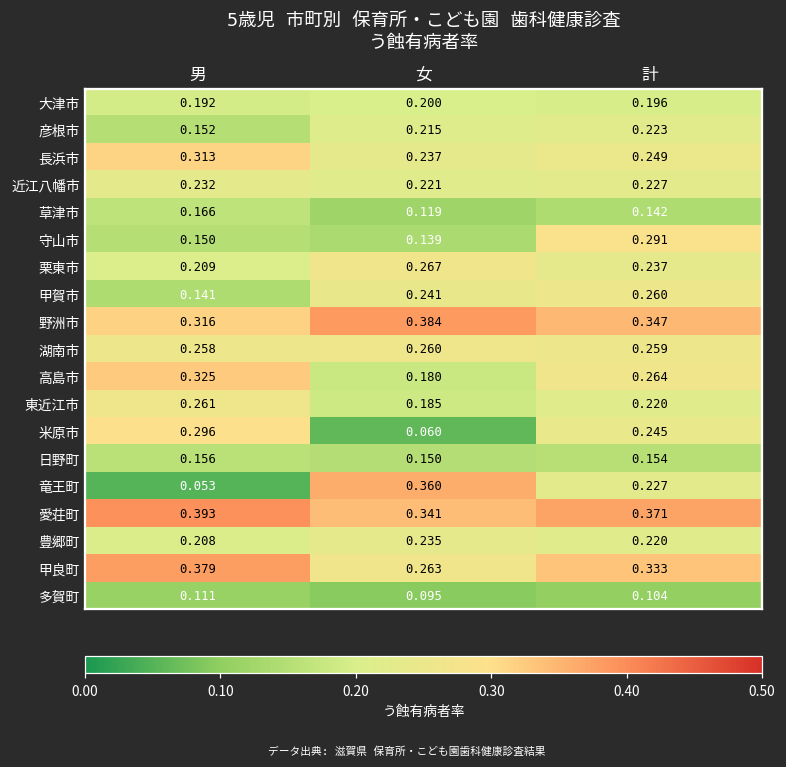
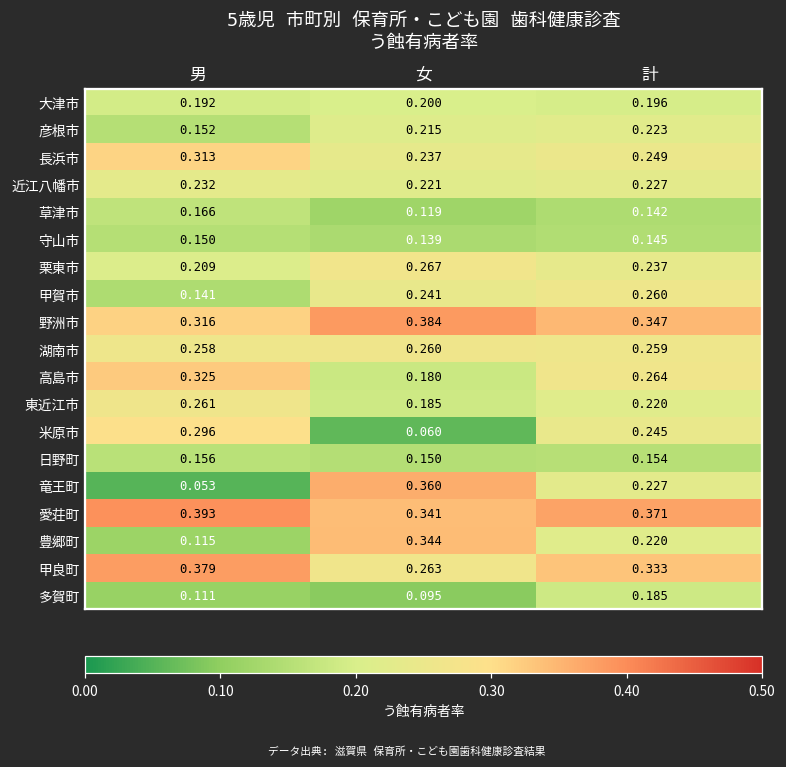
  {
    "大津市": {
      "男": 0.192,
      "女": 0.200,
      "計": 0.196
    },
    "彦根市": {
      "男": 0.152,
      "女": 0.215,
      "計": 0.223
    },
    "長浜市": {
      "男": 0.313,
      "女": 0.237,
      "計": 0.249
    },
    "近江八幡市": {
      "男": 0.232,
      "女": 0.221,
      "計": 0.227
    },
    "草津市": {
      "男": 0.166,
      "女": 0.119,
      "計": 0.142
    },
    "守山市": {
      "男": 0.150,
      "女": 0.139,
-     "計": 0.291
+     "計": 0.145
    },
    "栗東市": {
      "男": 0.209,
      "女": 0.267,
      "計": 0.237
    },
    "甲賀市": {
      "男": 0.141,
      "女": 0.241,
      "計": 0.260
    },
    "野洲市": {
      "男": 0.316,
      "女": 0.384,
      "計": 0.347
    },
    "湖南市": {
      "男": 0.258,
      "女": 0.260,
      "計": 0.259
    },
    "高島市": {
      "男": 0.325,
      "女": 0.180,
      "計": 0.264
    },
    "東近江市": {
      "男": 0.261,
      "女": 0.185,
      "計": 0.220
    },
    "米原市": {
      "男": 0.296,
      "女": 0.060,
      "計": 0.245
    },
    "日野町": {
      "男": 0.156,
      "女": 0.150,
      "計": 0.154
    },
    "竜王町": {
      "男": 0.053,
      "女": 0.360,
      "計": 0.227
    },
    "愛荘町": {
      "男": 0.393,
      "女": 0.341,
      "計": 0.371
    },
    "豊郷町": {
-     "男": 0.208,
-     "女": 0.235,
+     "男": 0.115,
+     "女": 0.344,
      "計": 0.220
    },
    "甲良町": {
      "男": 0.379,
      "女": 0.263,
      "計": 0.333
    },
    "多賀町": {
      "男": 0.111,
      "女": 0.095,
-     "計": 0.104
+     "計": 0.185
    }
  }
